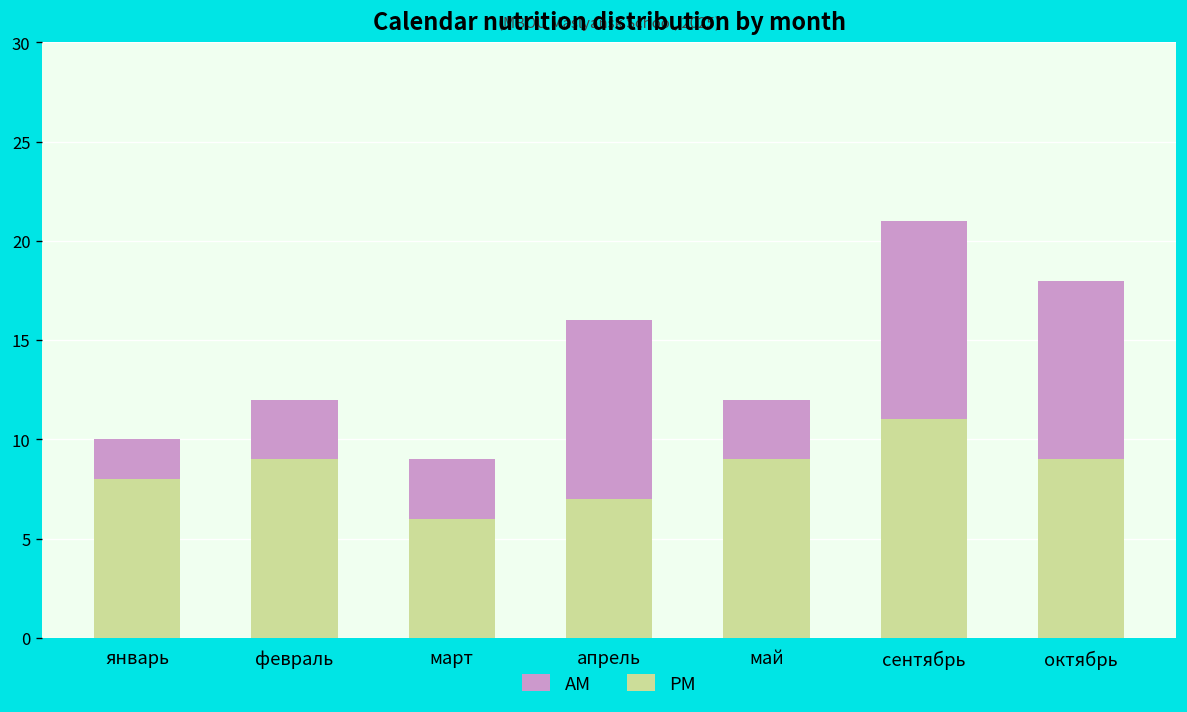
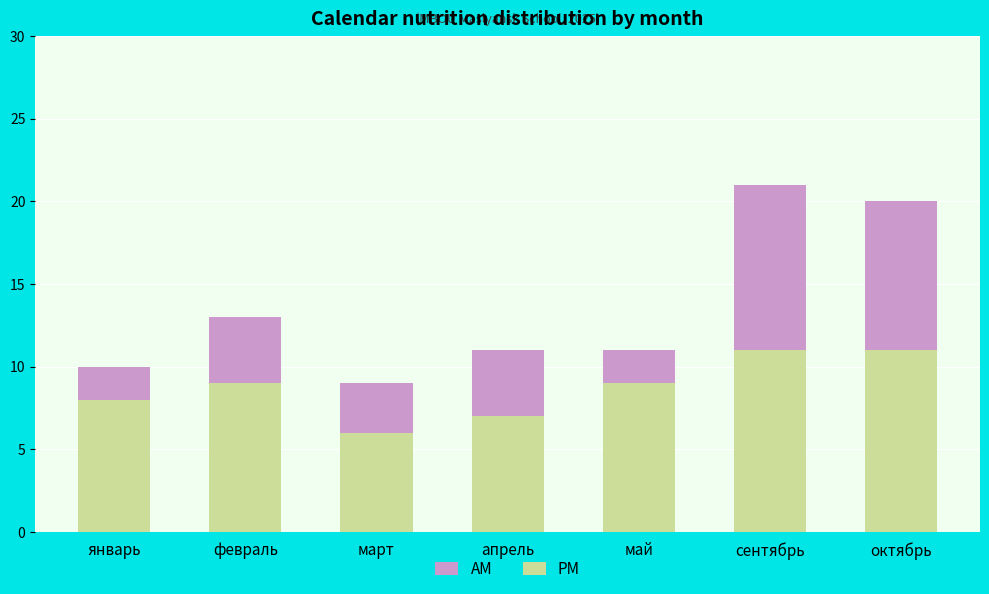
  {
    "PM": {
      "январь": 8,
      "февраль": 9,
      "март": 6,
      "апрель": 7,
      "май": 9,
      "сентябрь": 11,
-     "октябрь": 9
+     "октябрь": 11
    },
    "AM": {
      "январь": 2,
-     "февраль": 3,
+     "февраль": 4,
      "март": 3,
-     "апрель": 9,
-     "май": 3,
+     "апрель": 4,
+     "май": 2,
      "сентябрь": 10,
      "октябрь": 9
    }
  }
